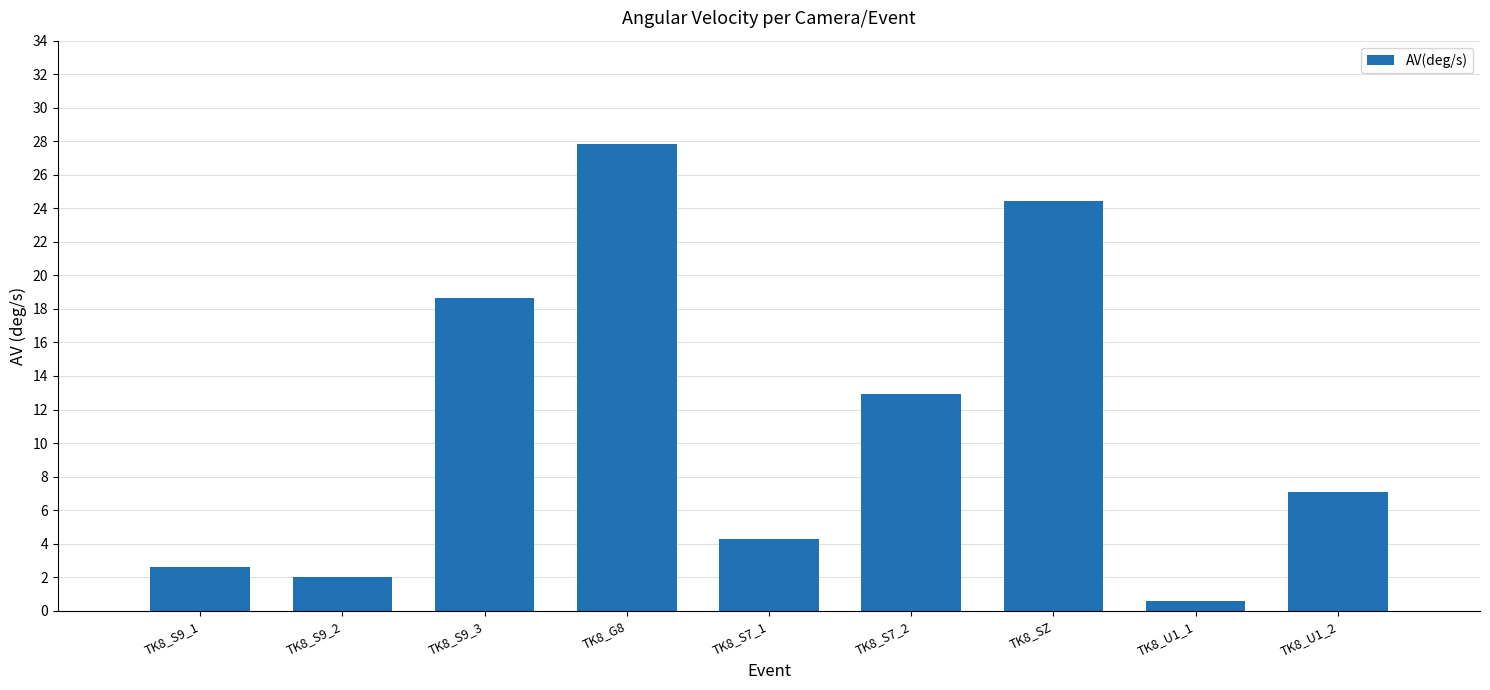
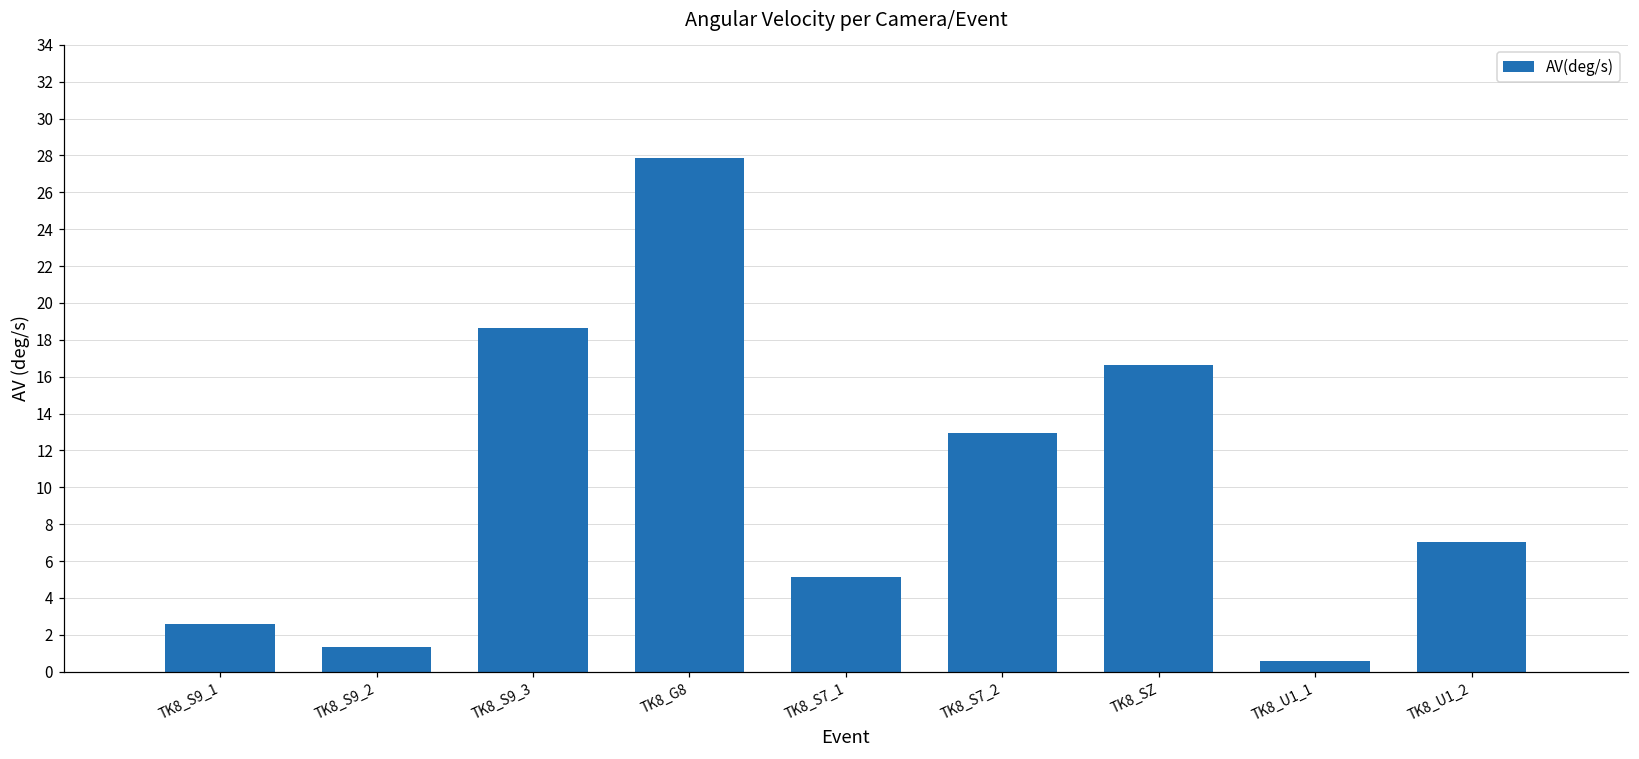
  {
    "TK8_S9_1": 2.6,
-   "TK8_S9_2": 2.0,
+   "TK8_S9_2": 1.4,
    "TK8_S9_3": 18.7,
    "TK8_G8": 27.9,
-   "TK8_S7_1": 4.3,
+   "TK8_S7_1": 5.1,
    "TK8_S7_2": 12.9,
-   "TK8_SZ": 24.4,
+   "TK8_SZ": 16.6,
    "TK8_U1_1": 0.6,
    "TK8_U1_2": 7.1
  }
